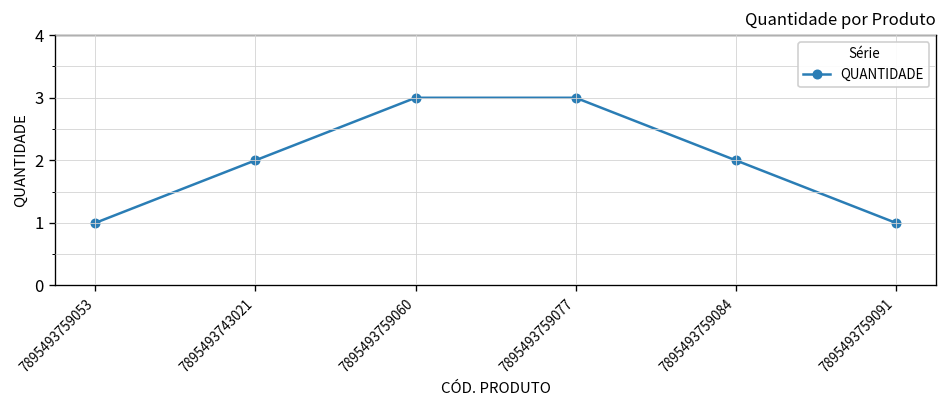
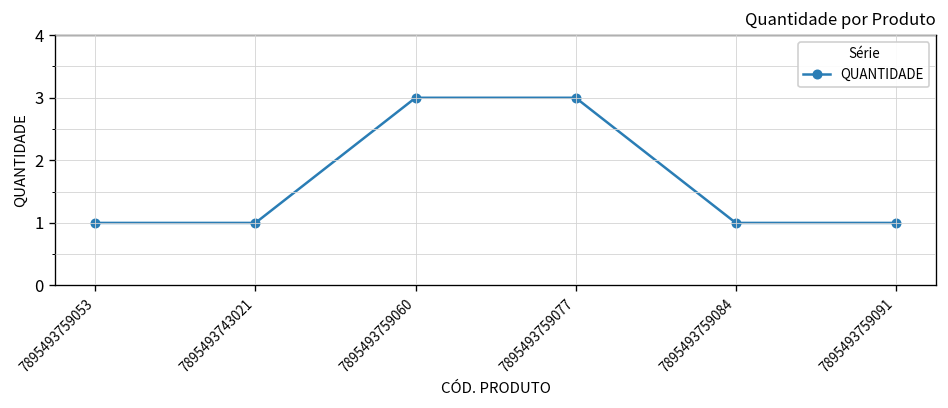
  {
    "7895493759053": 1,
-   "7895493743021": 2,
+   "7895493743021": 1,
    "7895493759060": 3,
    "7895493759077": 3,
-   "7895493759084": 2,
+   "7895493759084": 1,
    "7895493759091": 1
  }
